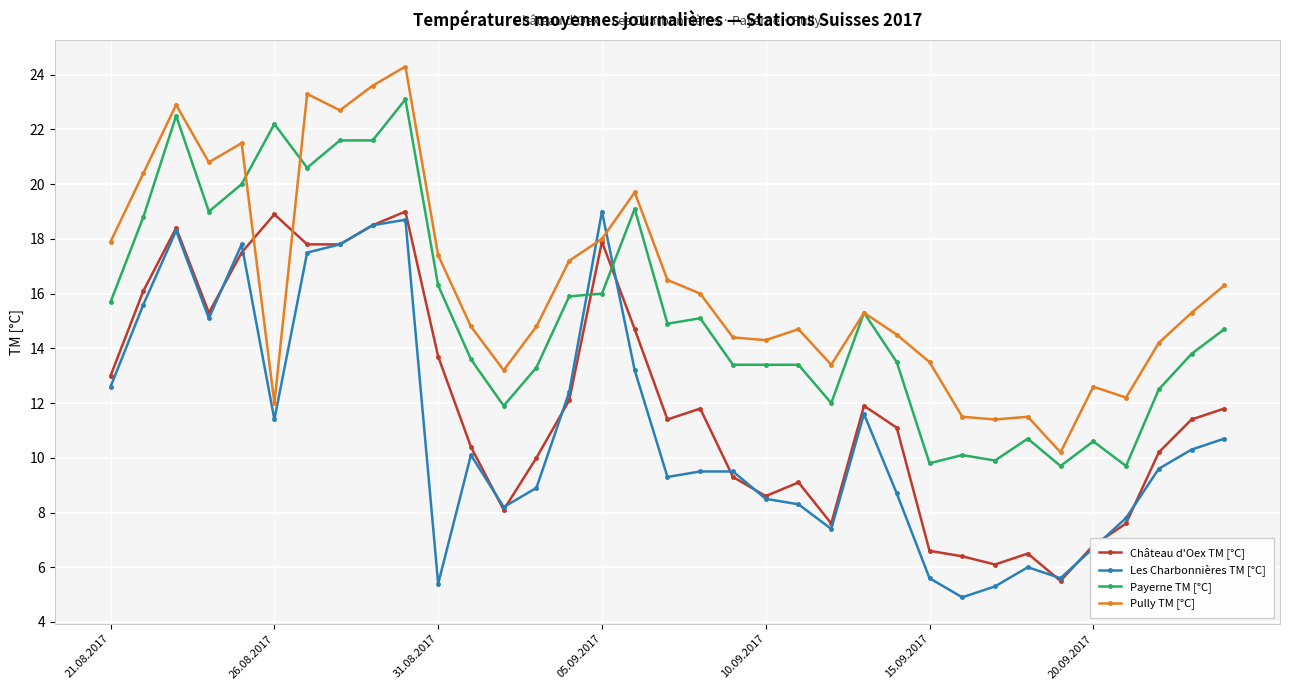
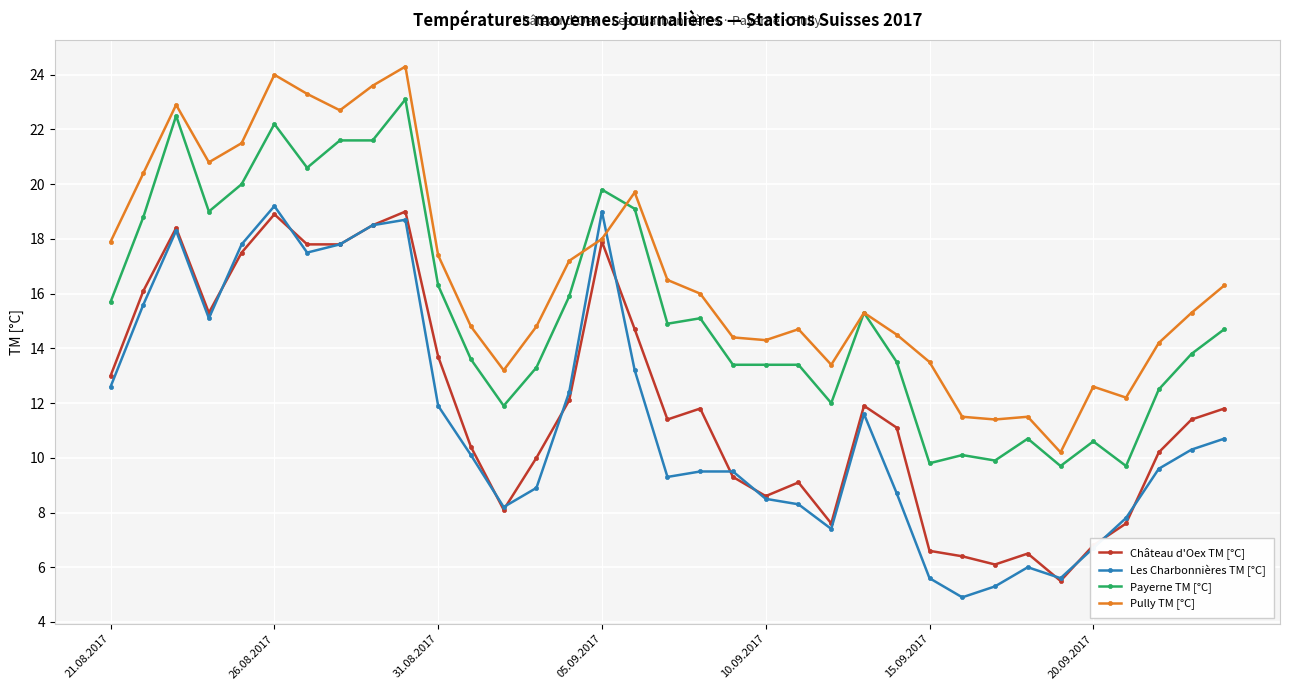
  {
    "Château d'Oex TM [°C]": {
      "21.08.2017": 13.0,
      "26.08.2017": 18.9,
      "31.08.2017": 13.7,
      "05.09.2017": 17.9,
      "10.09.2017": 8.6,
      "15.09.2017": 6.6
    },
    "Les Charbonnières TM [°C]": {
      "21.08.2017": 12.6,
-     "26.08.2017": 11.4,
-     "31.08.2017": 5.4,
+     "26.08.2017": 19.2,
+     "31.08.2017": 11.9,
      "05.09.2017": 19.0,
      "10.09.2017": 8.5,
      "15.09.2017": 5.6
    },
    "Payerne TM [°C]": {
      "21.08.2017": 15.7,
      "26.08.2017": 22.2,
      "31.08.2017": 16.3,
-     "05.09.2017": 16.0,
+     "05.09.2017": 19.8,
      "10.09.2017": 13.4,
      "15.09.2017": 9.8,
      "20.09.2017": 10.6
    },
    "Pully TM [°C]": {
      "21.08.2017": 17.9,
-     "26.08.2017": 12,
+     "26.08.2017": 24,
      "31.08.2017": 17.4,
      "05.09.2017": 18,
      "10.09.2017": 14.3,
      "15.09.2017": 13.5,
      "20.09.2017": 12.6
    }
  }
